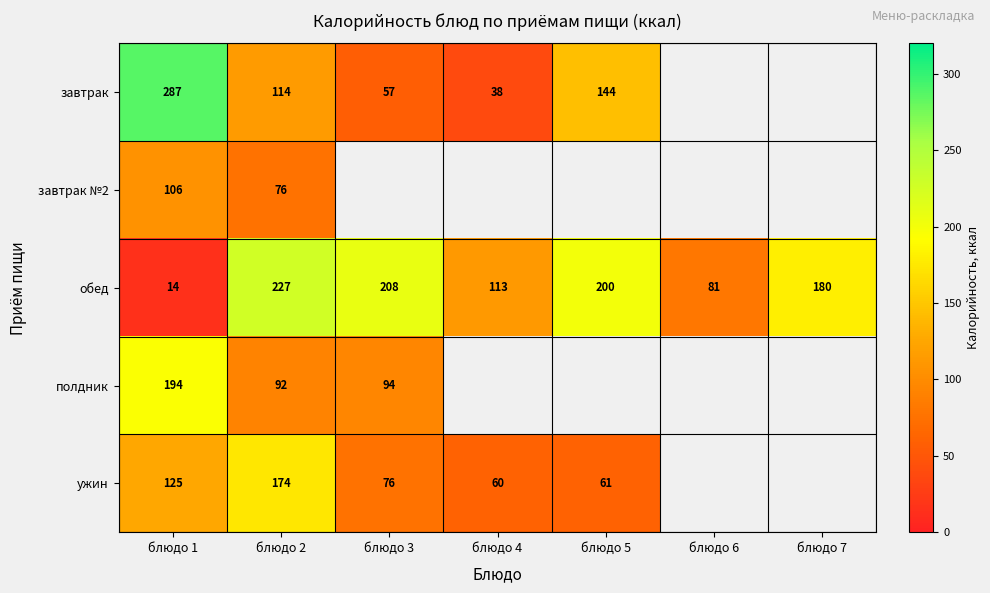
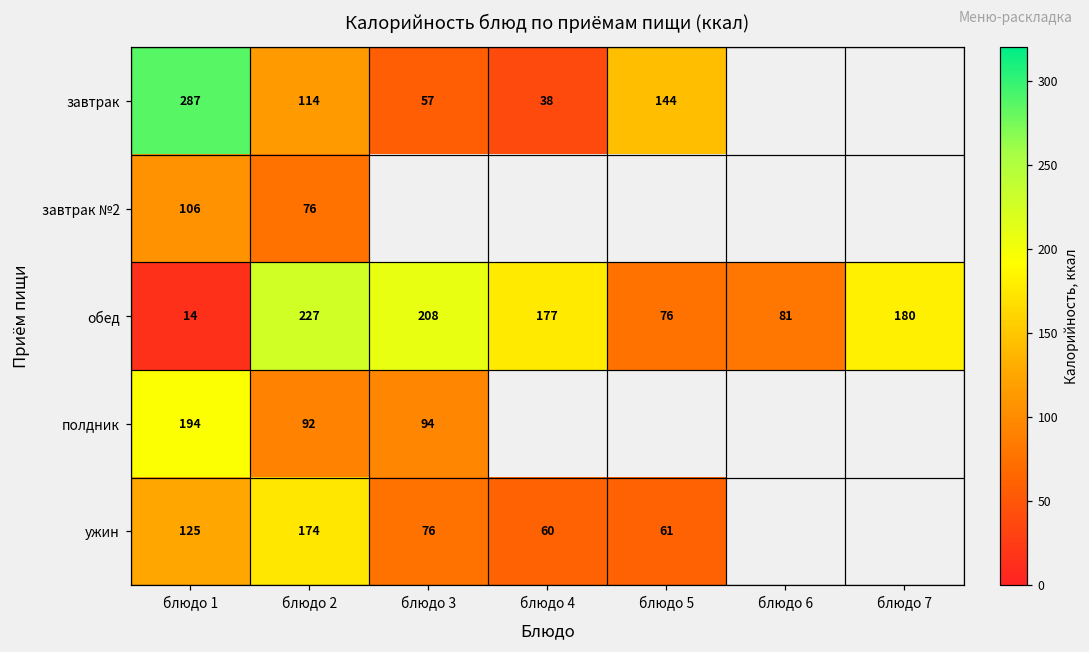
  {
    "завтрак": {
      "блюдо 1": 287,
      "блюдо 2": 114,
      "блюдо 3": 57,
      "блюдо 4": 38,
      "блюдо 5": 144
    },
    "завтрак №2": {
      "блюдо 1": 106,
      "блюдо 2": 76
    },
    "обед": {
      "блюдо 1": 14,
      "блюдо 2": 227,
      "блюдо 3": 208,
-     "блюдо 4": 113,
-     "блюдо 5": 200,
+     "блюдо 4": 177,
+     "блюдо 5": 76,
      "блюдо 6": 81,
      "блюдо 7": 180
    },
    "полдник": {
      "блюдо 1": 194,
      "блюдо 2": 92,
      "блюдо 3": 94
    },
    "ужин": {
      "блюдо 1": 125,
      "блюдо 2": 174,
      "блюдо 3": 76,
      "блюдо 4": 60,
      "блюдо 5": 61
    }
  }
